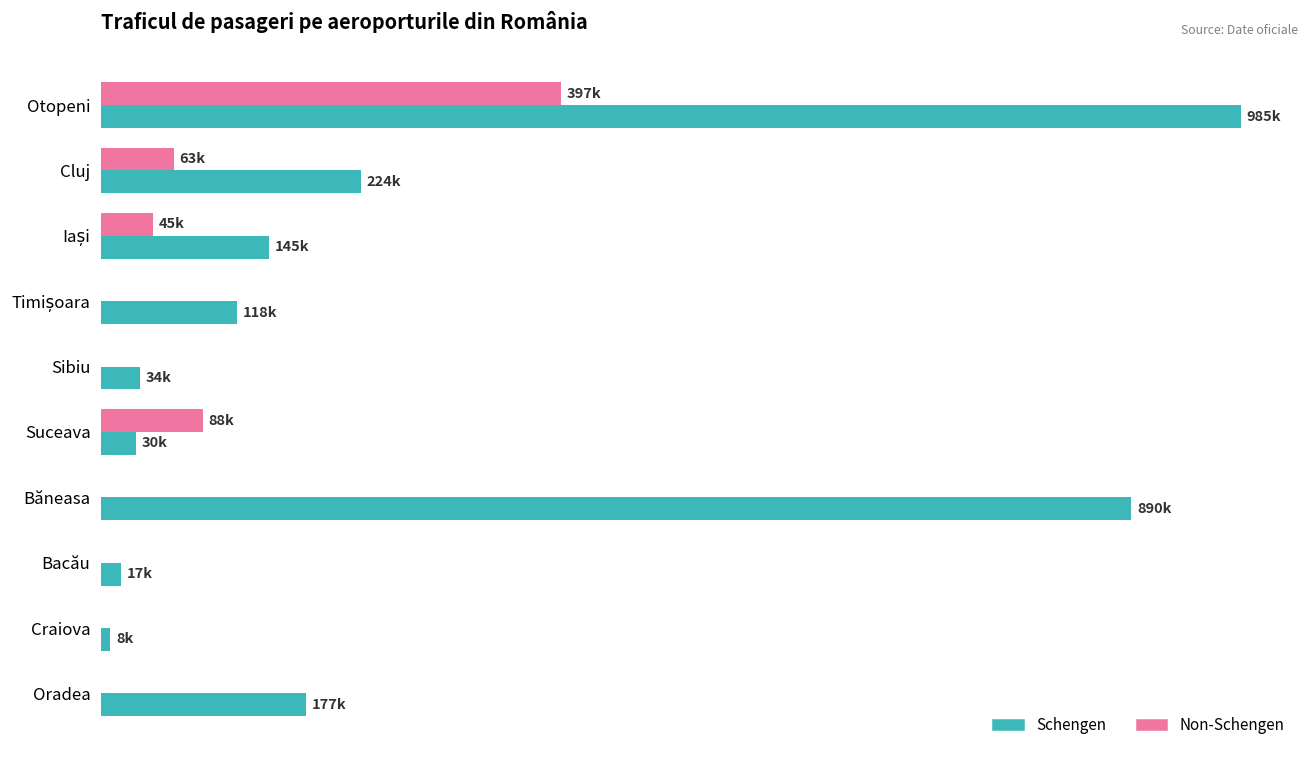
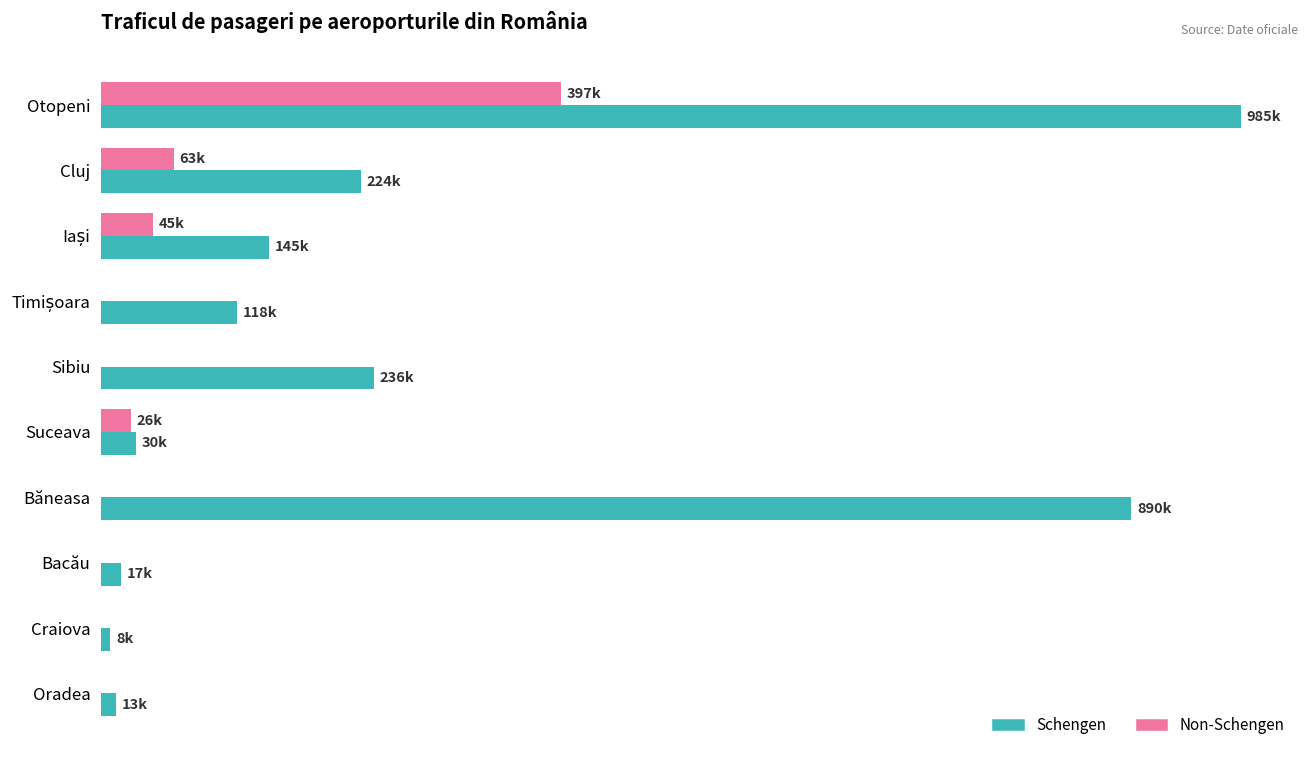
  {
    "Schengen": {
      "Otopeni": "985k",
      "Cluj": "224k",
      "Iași": "145k",
      "Timișoara": "118k",
-     "Sibiu": "34k",
+     "Sibiu": "236k",
      "Suceava": "30k",
      "Băneasa": "890k",
      "Bacău": "17k",
      "Craiova": "8k",
-     "Oradea": "177k"
+     "Oradea": "13k"
    },
    "Non-Schengen": {
      "Otopeni": "397k",
      "Cluj": "63k",
      "Iași": "45k",
-     "Suceava": "88k"
+     "Suceava": "26k"
    }
  }
